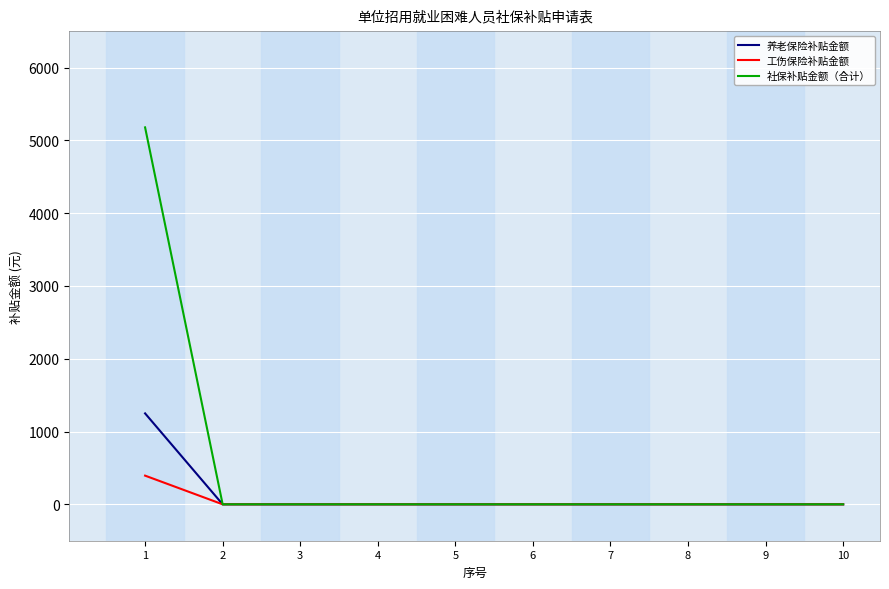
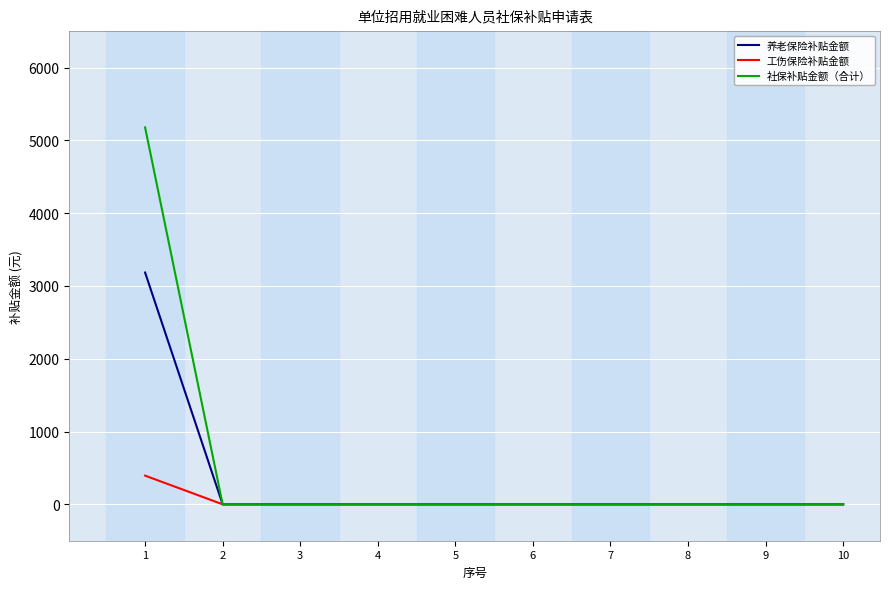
  {
    "养老保险补贴金额": {
-     "1": 1200
+     "1": 3200
    },
    "工伤保险补贴金额": {
      "1": 400
    },
    "社保补贴金额（合计）": {
      "1": 5200
    }
  }
